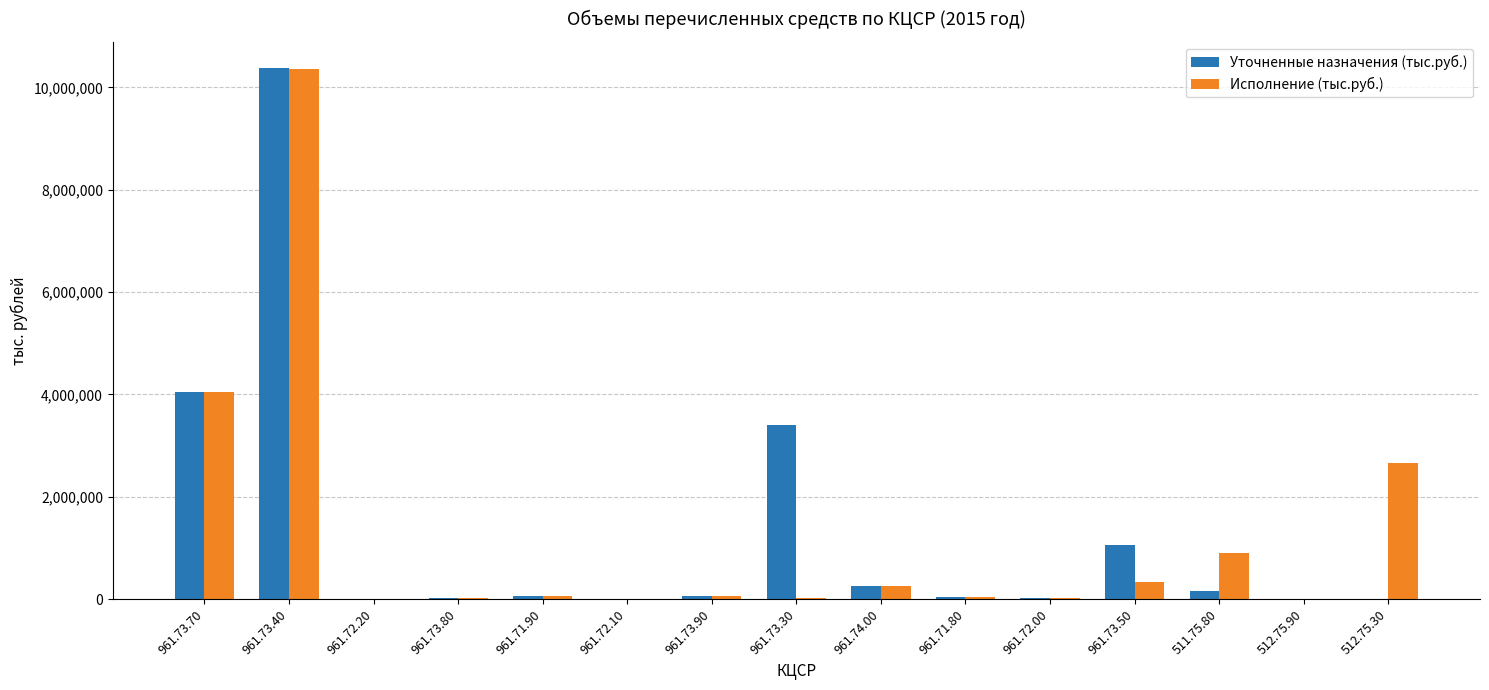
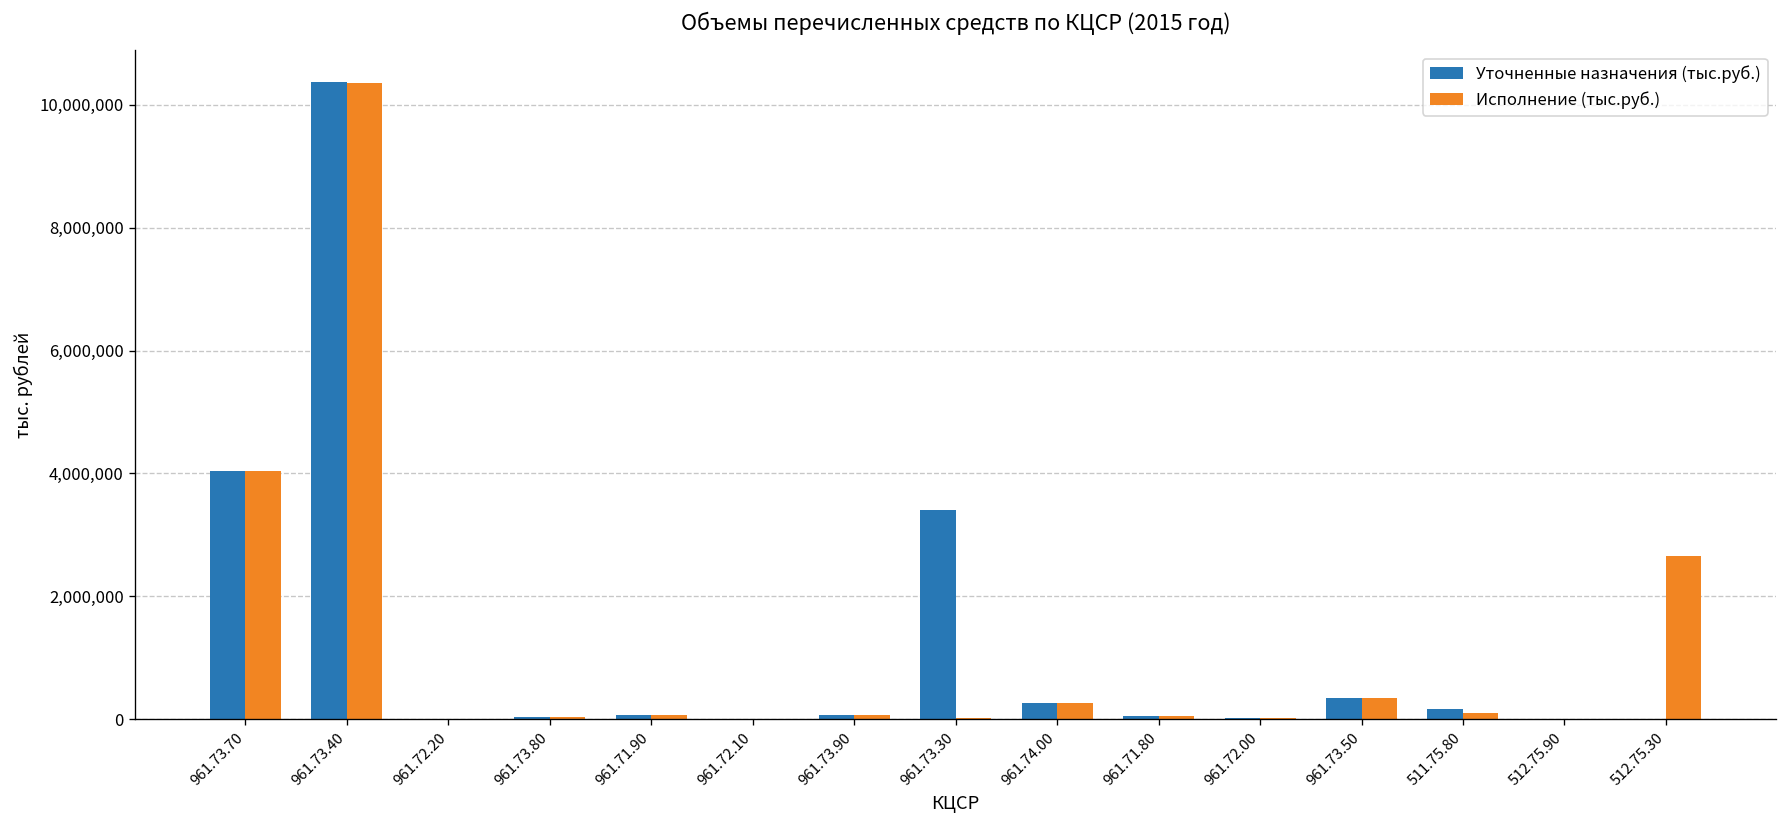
  {
    "Уточненные назначения (тыс.руб.)": {
      "961.73.70": "4,000,000",
      "961.73.40": "10,400,000",
      "961.71.90": "100,000",
      "961.73.90": "100,000",
      "961.73.30": "3,400,000",
      "961.74.00": "300,000",
-     "961.73.50": "1,100,000",
+     "961.73.50": "300,000",
      "511.75.80": "200,000"
    },
    "Исполнение (тыс.руб.)": {
      "961.73.70": "4,000,000",
      "961.73.40": "10,400,000",
      "961.71.90": "100,000",
      "961.73.90": "100,000",
      "961.74.00": "300,000",
      "961.73.50": "300,000",
-     "511.75.80": "900,000",
+     "511.75.80": "100,000",
      "512.75.30": "2,700,000"
    }
  }
